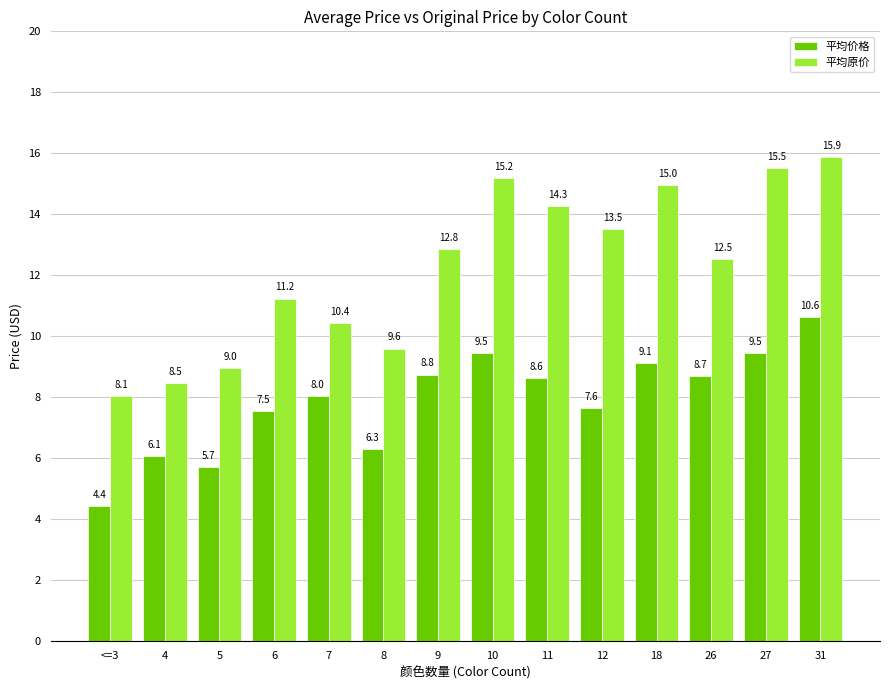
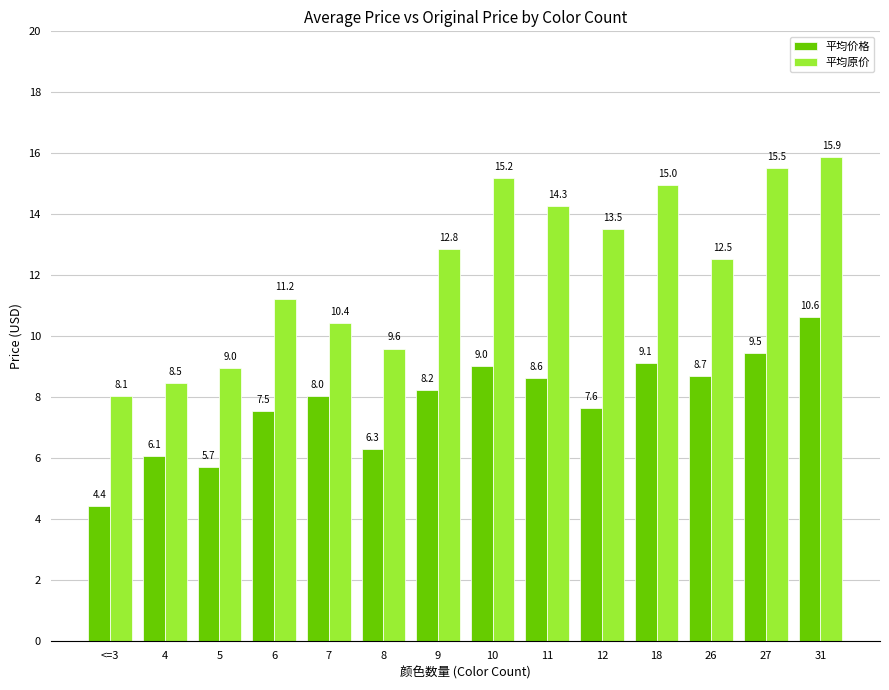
  {
    "平均价格": {
      "<=3": 4.4,
      "4": 6.1,
      "5": 5.7,
      "6": 7.5,
      "7": 8.0,
      "8": 6.3,
-     "9": 8.8,
-     "10": 9.5,
+     "9": 8.2,
+     "10": 9.0,
      "11": 8.6,
      "12": 7.6,
      "18": 9.1,
      "26": 8.7,
      "27": 9.5,
      "31": 10.6
    },
    "平均原价": {
      "<=3": 8.1,
      "4": 8.5,
      "5": 9.0,
      "6": 11.2,
      "7": 10.4,
      "8": 9.6,
      "9": 12.8,
      "10": 15.2,
      "11": 14.3,
      "12": 13.5,
      "18": 15.0,
      "26": 12.5,
      "27": 15.5,
      "31": 15.9
    }
  }
